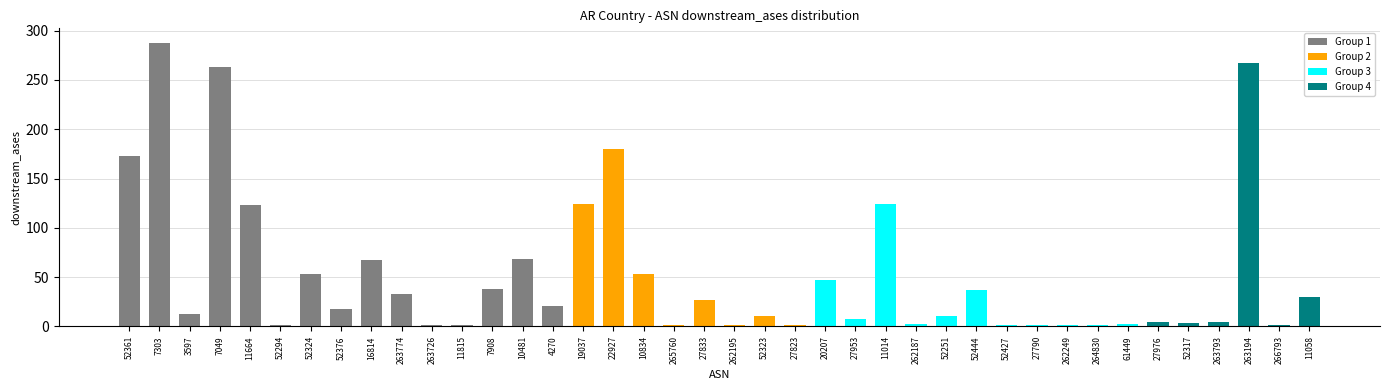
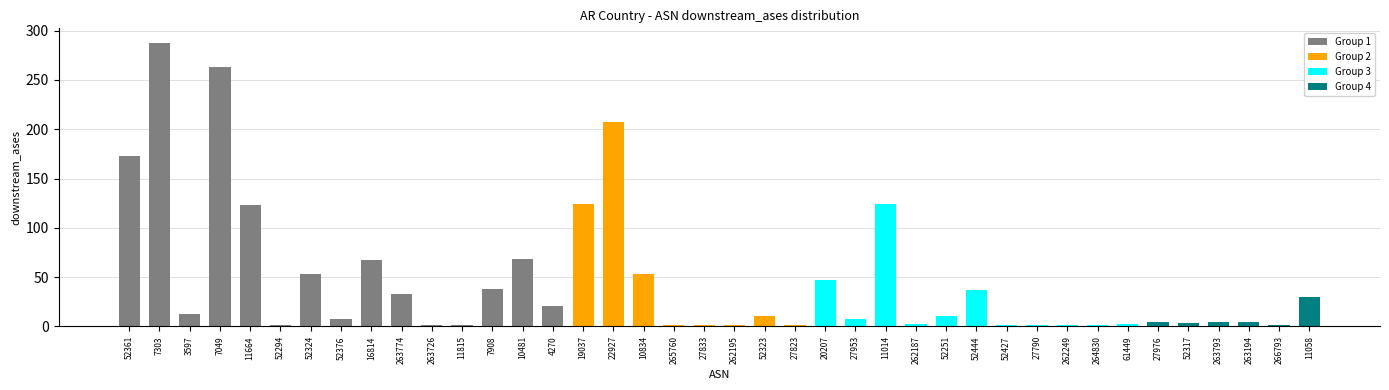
  {
    "52361": 170,
    "7303": 290,
    "3597": 10,
    "7049": 260,
    "11664": 120,
    "52324": 50,
-   "52376": 20,
+   "52376": 10,
    "16814": 70,
    "263774": 30,
    "7908": 40,
    "10481": 70,
    "4270": 20,
    "19037": 120,
-   "22927": 180,
+   "22927": 210,
    "10834": 50,
-   "27833": 30,
+   "27833": 0,
    "52323": 10,
    "20207": 50,
    "27953": 10,
    "11014": 120,
    "262187": 0,
    "52251": 10,
    "52444": 40,
    "61449": 0,
    "27976": 10,
    "52317": 0,
    "263793": 10,
-   "263194": 270,
+   "263194": 10,
    "11058": 30
  }
